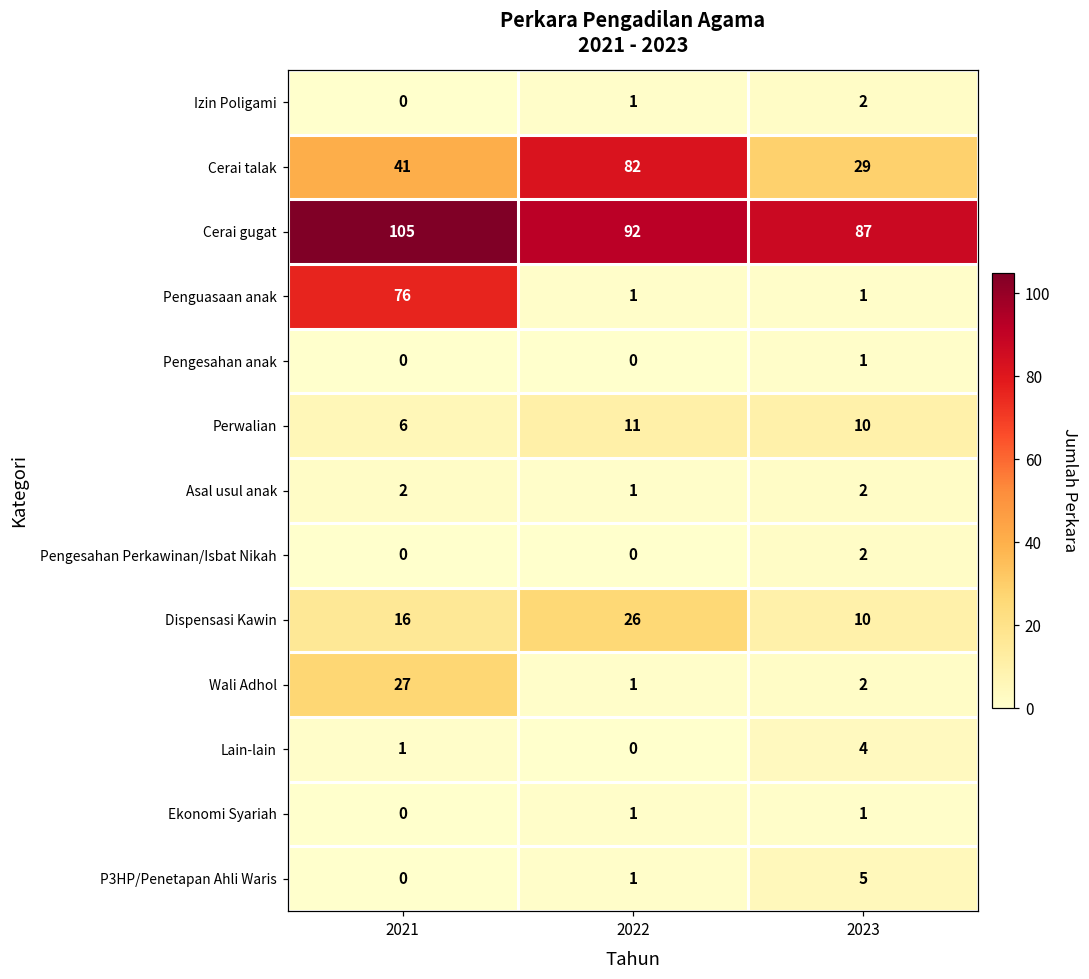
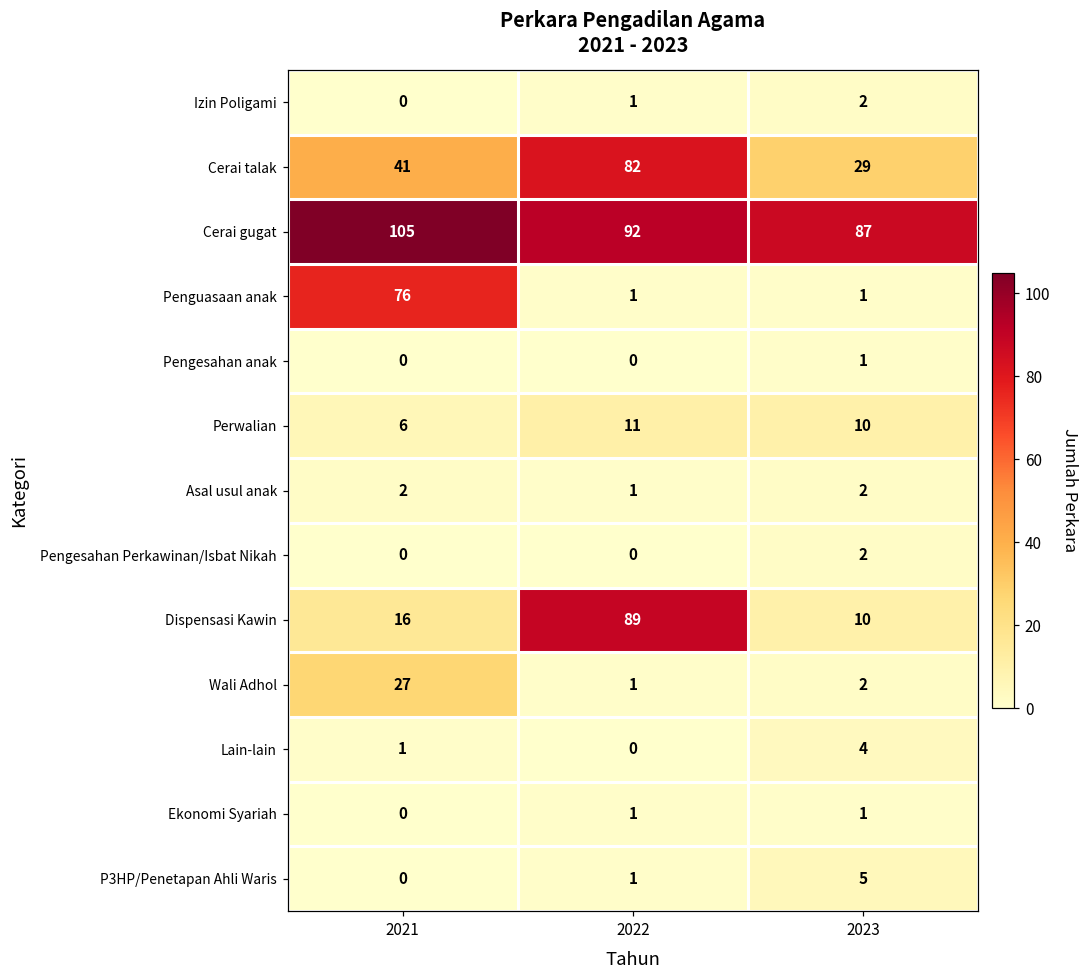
  {
    "Izin Poligami": {
      "2021": 0,
      "2022": 1,
      "2023": 2
    },
    "Cerai talak": {
      "2021": 41,
      "2022": 82,
      "2023": 29
    },
    "Cerai gugat": {
      "2021": 105,
      "2022": 92,
      "2023": 87
    },
    "Penguasaan anak": {
      "2021": 76,
      "2022": 1,
      "2023": 1
    },
    "Pengesahan anak": {
      "2021": 0,
      "2022": 0,
      "2023": 1
    },
    "Perwalian": {
      "2021": 6,
      "2022": 11,
      "2023": 10
    },
    "Asal usul anak": {
      "2021": 2,
      "2022": 1,
      "2023": 2
    },
    "Pengesahan Perkawinan/Isbat Nikah": {
      "2021": 0,
      "2022": 0,
      "2023": 2
    },
    "Dispensasi Kawin": {
      "2021": 16,
-     "2022": 26,
+     "2022": 89,
      "2023": 10
    },
    "Wali Adhol": {
      "2021": 27,
      "2022": 1,
      "2023": 2
    },
    "Lain-lain": {
      "2021": 1,
      "2022": 0,
      "2023": 4
    },
    "Ekonomi Syariah": {
      "2021": 0,
      "2022": 1,
      "2023": 1
    },
    "P3HP/Penetapan Ahli Waris": {
      "2021": 0,
      "2022": 1,
      "2023": 5
    }
  }
